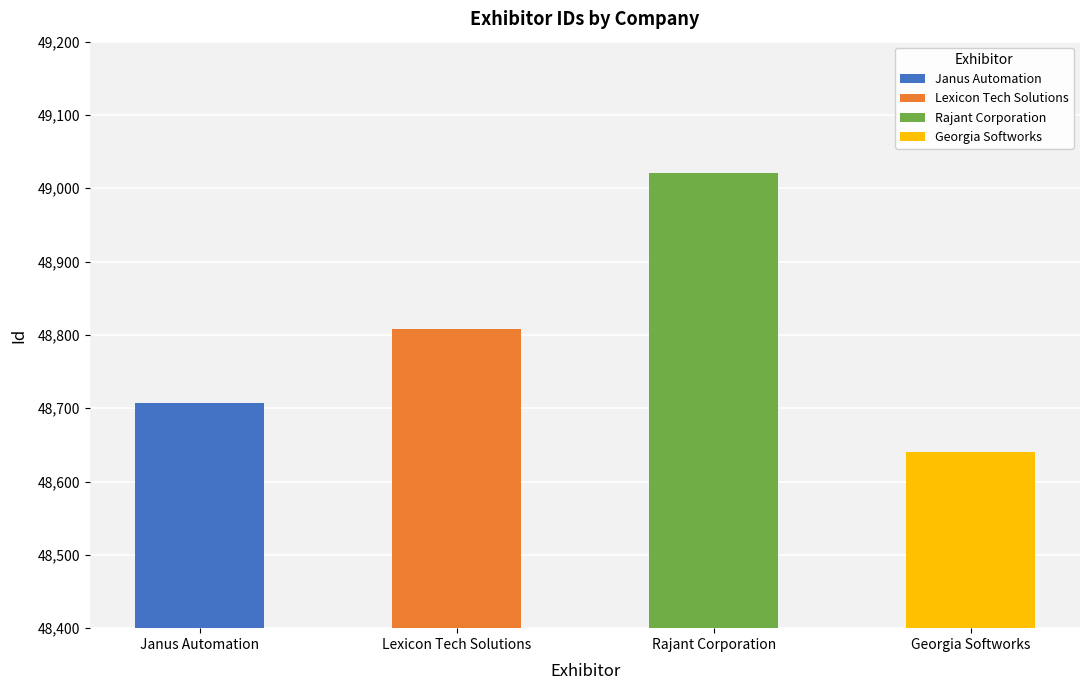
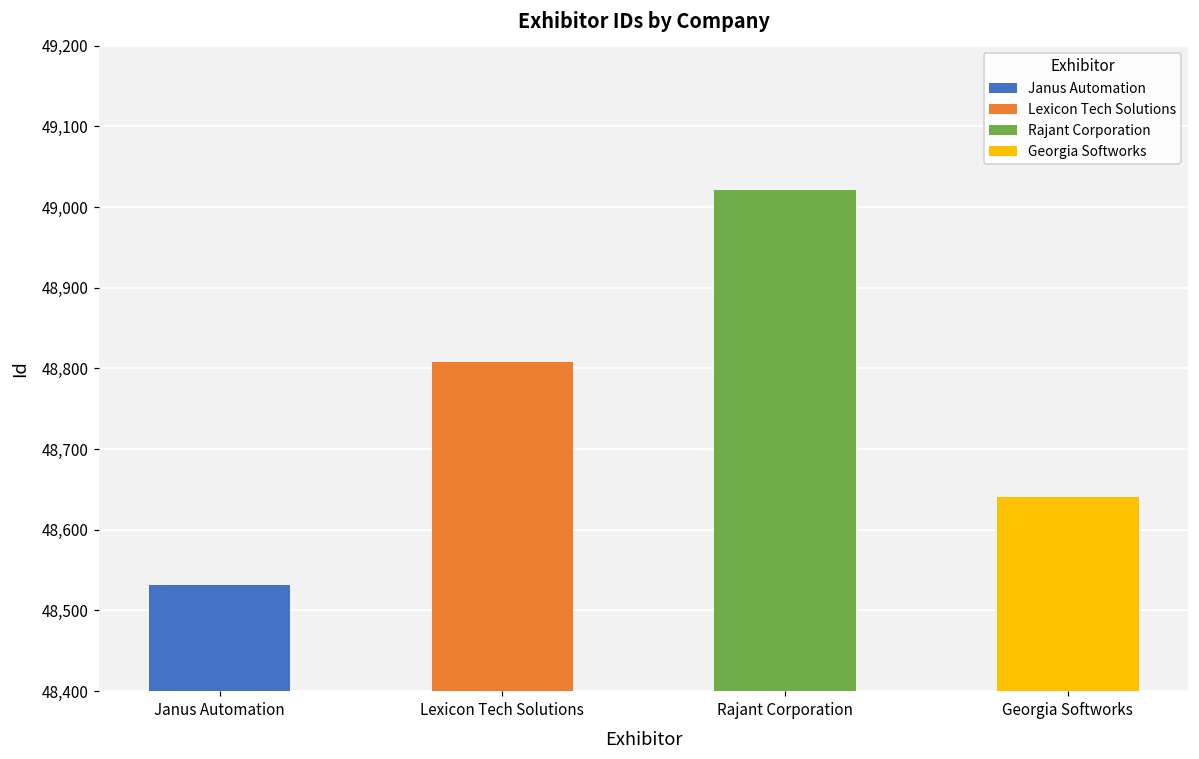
  {
-   "Janus Automation": "48,710",
+   "Janus Automation": "48,530",
    "Lexicon Tech Solutions": "48,810",
    "Rajant Corporation": "49,020",
    "Georgia Softworks": "48,640"
  }
